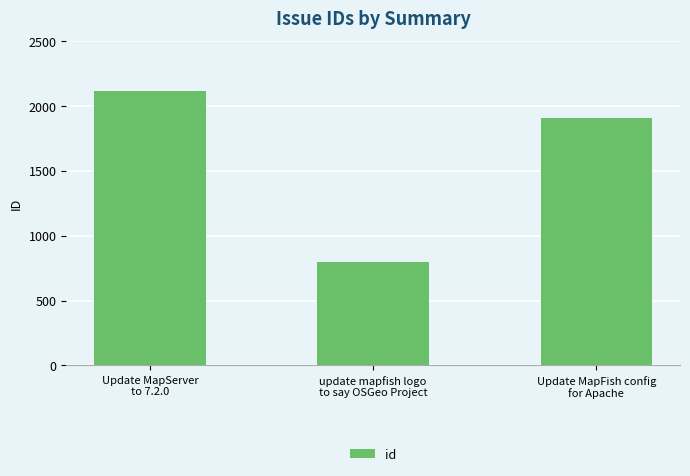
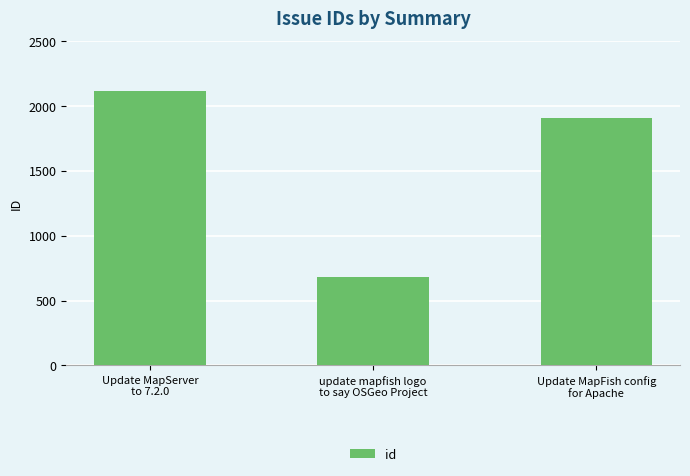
  {
    "Update MapServer to 7.2.0": 2120,
-   "update mapfish logo to say OSGeo Project": 790,
+   "update mapfish logo to say OSGeo Project": 680,
    "Update MapFish config for Apache": 1910
  }
